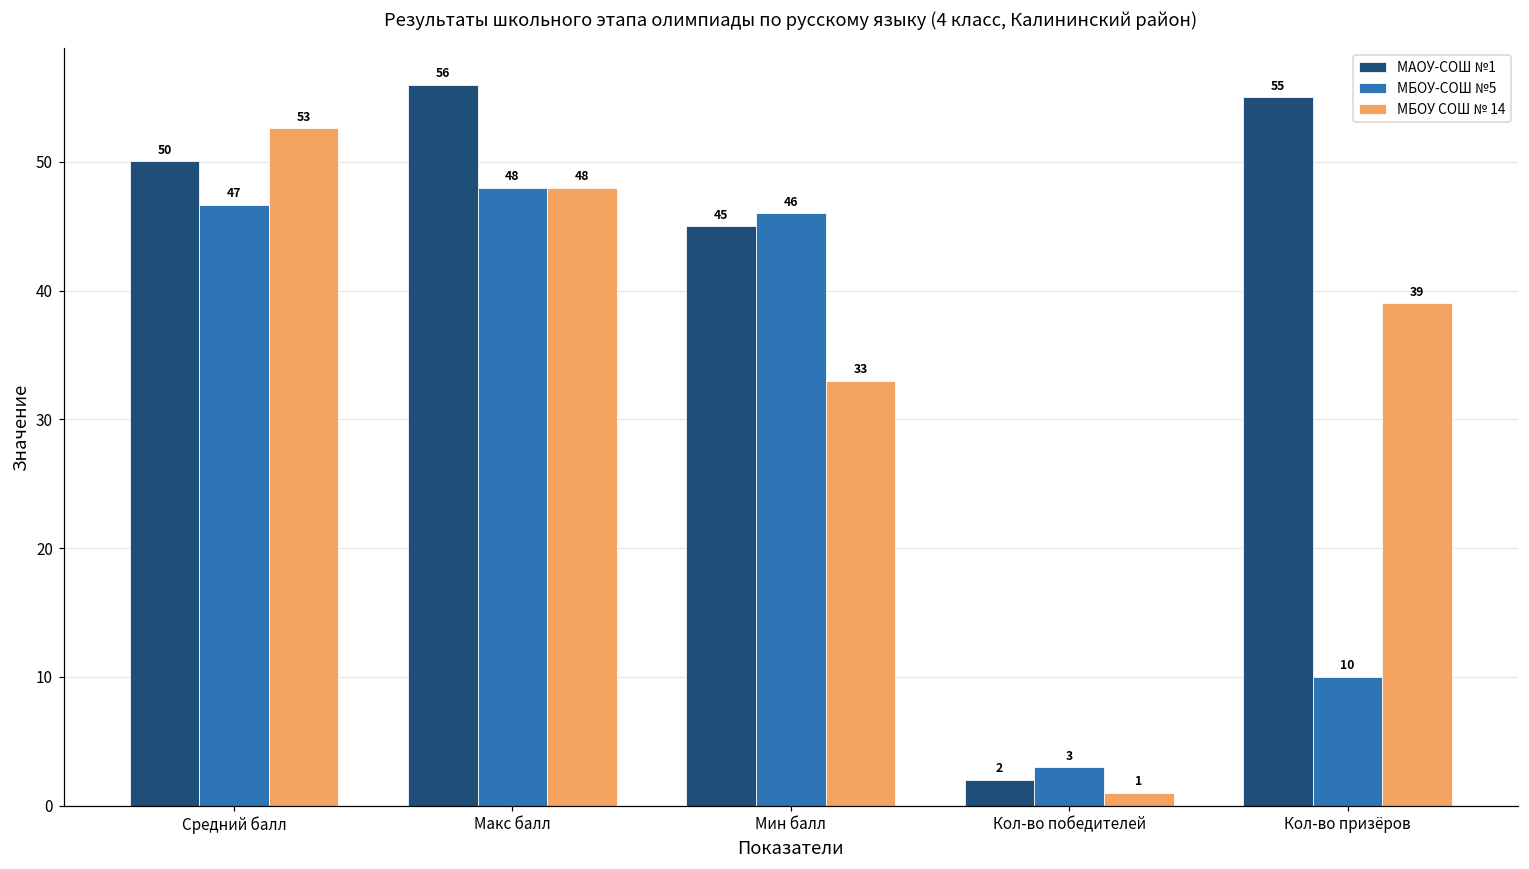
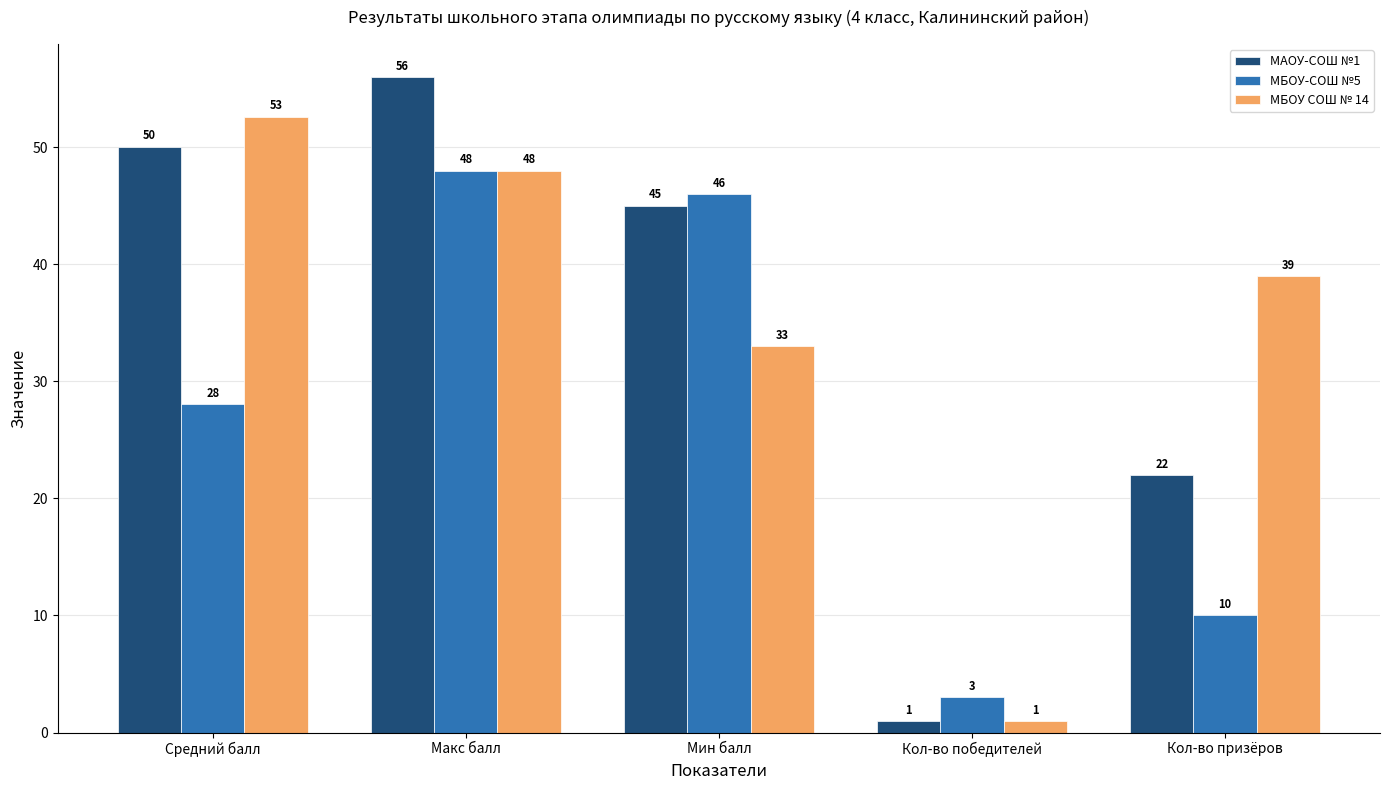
  {
    "МАОУ-СОШ №1": {
      "Средний балл": 50,
      "Макс балл": 56,
      "Мин балл": 45,
-     "Кол-во победителей": 2,
-     "Кол-во призёров": 55
+     "Кол-во победителей": 1,
+     "Кол-во призёров": 22
    },
    "МБОУ-СОШ №5": {
-     "Средний балл": 47,
+     "Средний балл": 28,
      "Макс балл": 48,
      "Мин балл": 46,
      "Кол-во победителей": 3,
      "Кол-во призёров": 10
    },
    "МБОУ СОШ № 14": {
      "Средний балл": 53,
      "Макс балл": 48,
      "Мин балл": 33,
      "Кол-во победителей": 1,
      "Кол-во призёров": 39
    }
  }
